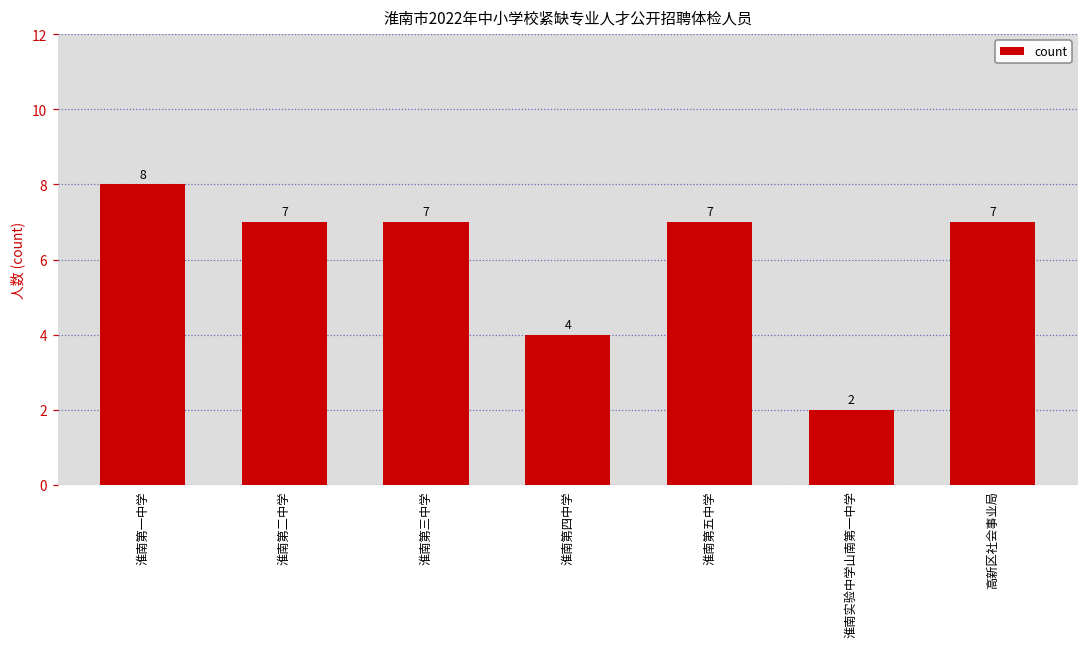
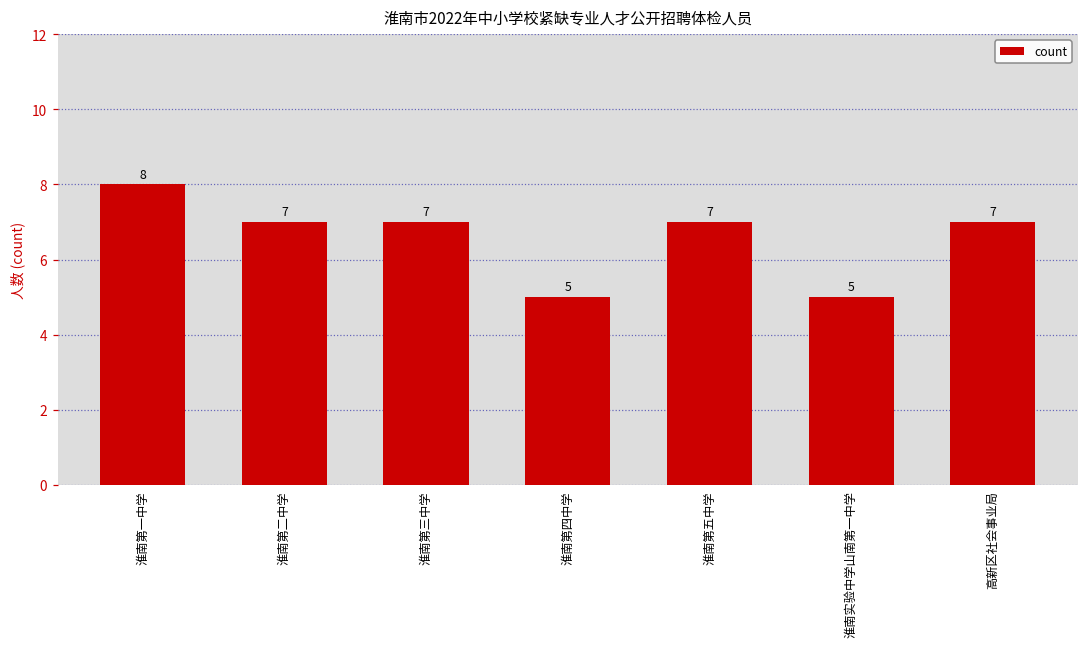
  {
    "淮南第一中学": 8,
    "淮南第二中学": 7,
    "淮南第三中学": 7,
-   "淮南第四中学": 4,
+   "淮南第四中学": 5,
    "淮南第五中学": 7,
-   "淮南实验中学山南第一中学": 2,
+   "淮南实验中学山南第一中学": 5,
    "高新区社会事业局": 7
  }
